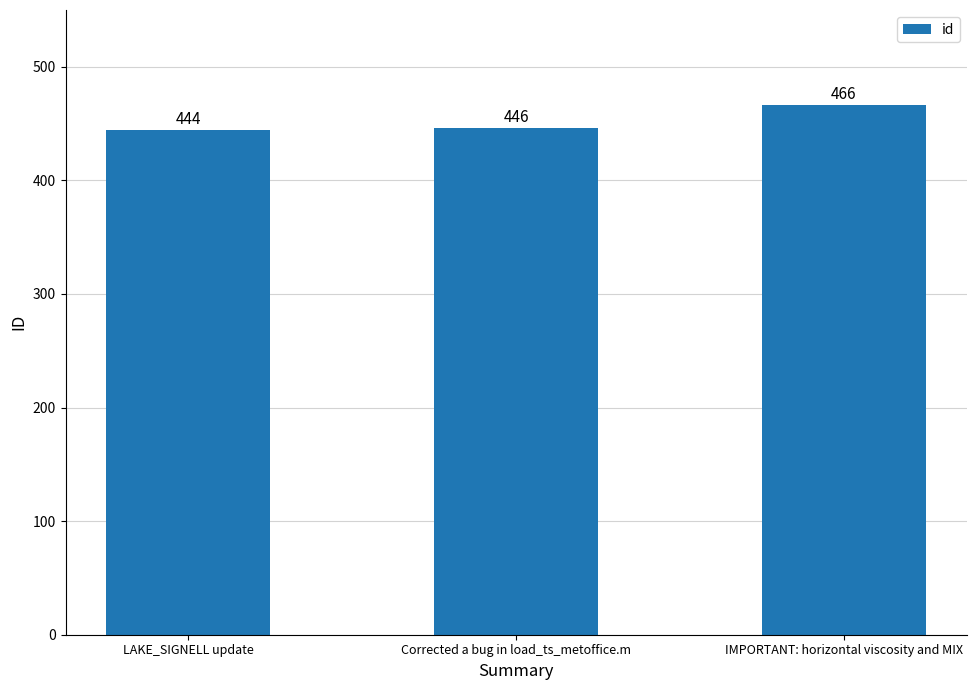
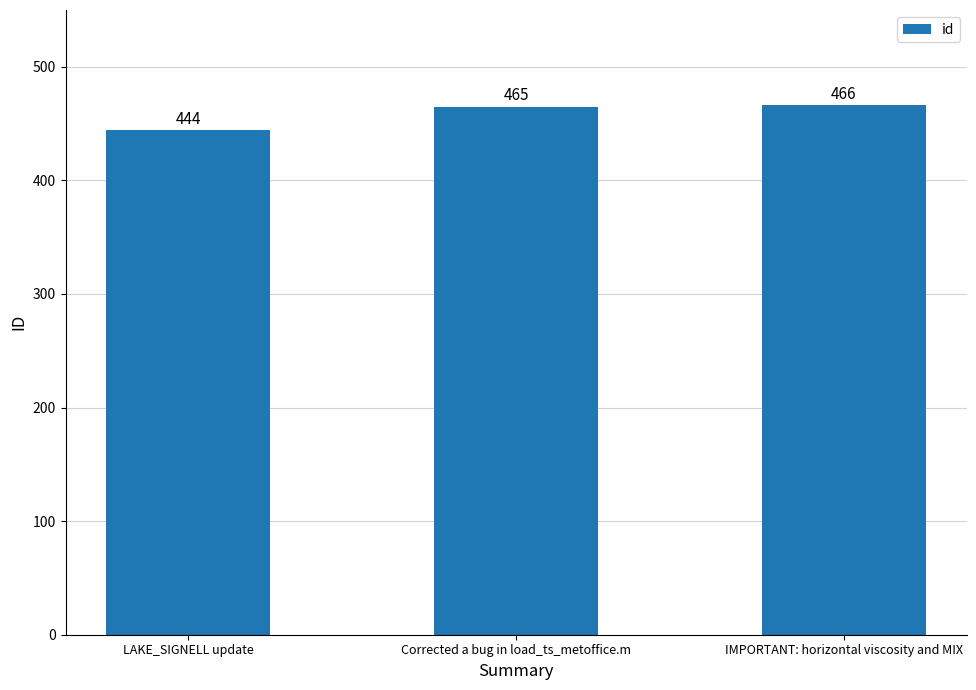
  {
    "LAKE_SIGNELL update": 444,
-   "Corrected a bug in load_ts_metoffice.m": 446,
+   "Corrected a bug in load_ts_metoffice.m": 465,
    "IMPORTANT: horizontal viscosity and MIX": 466
  }
